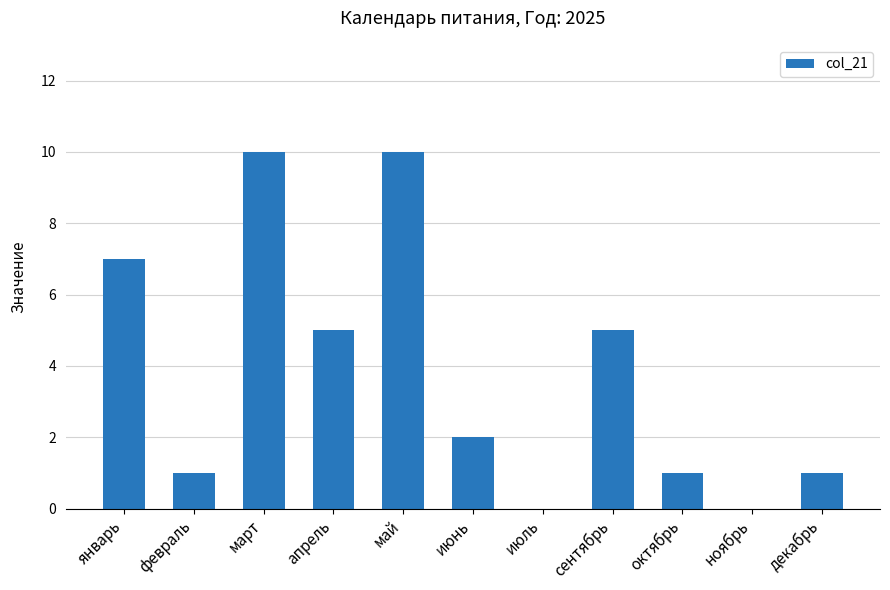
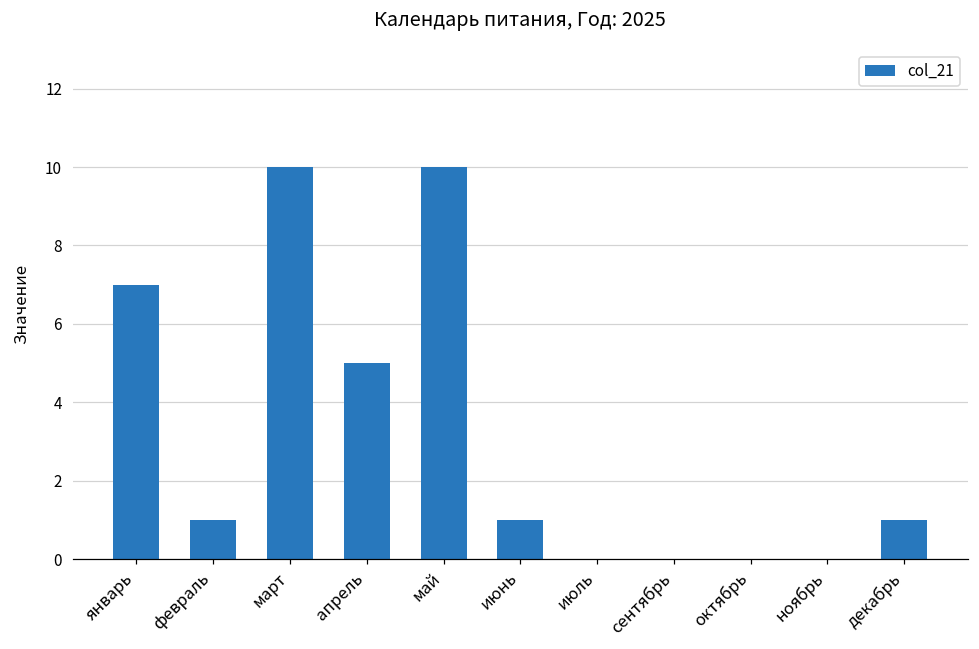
  {
    "январь": 7,
    "февраль": 1,
    "март": 10,
    "апрель": 5,
    "май": 10,
-   "июнь": 2,
+   "июнь": 1,
    "июль": 0,
-   "сентябрь": 5,
-   "октябрь": 1,
+   "сентябрь": 0,
+   "октябрь": 0,
    "ноябрь": 0,
    "декабрь": 1
  }
